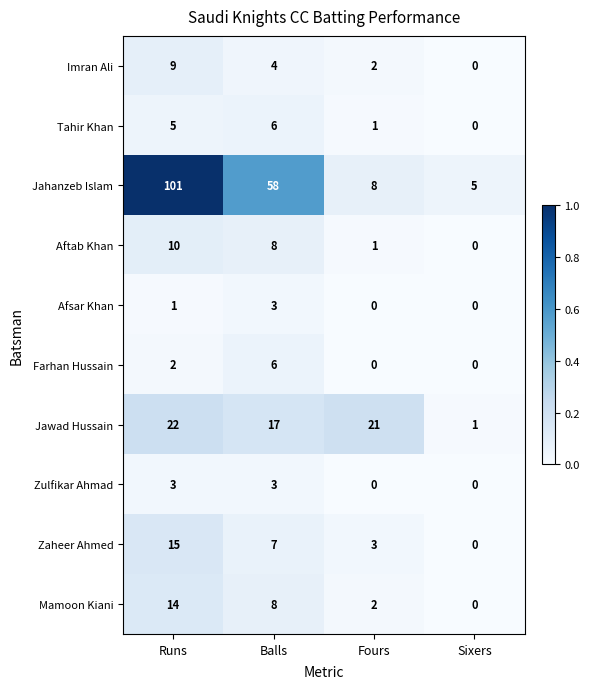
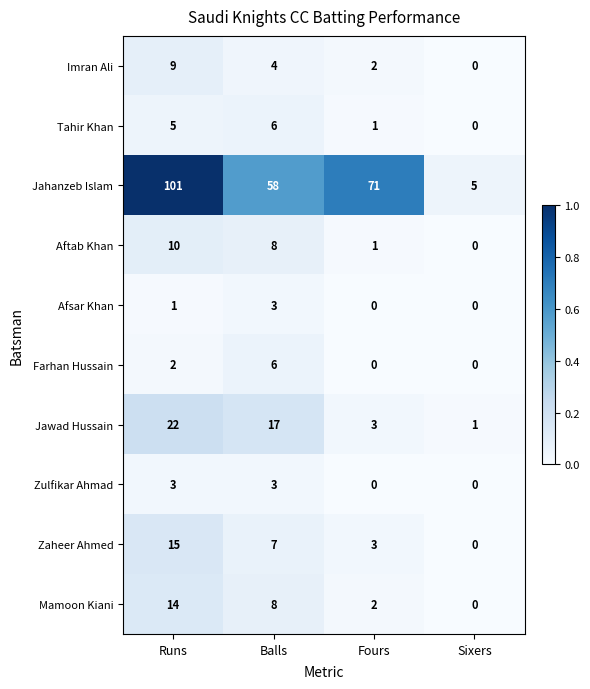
  {
    "Imran Ali": {
      "Runs": 9,
      "Balls": 4,
      "Fours": 2,
      "Sixers": 0
    },
    "Tahir Khan": {
      "Runs": 5,
      "Balls": 6,
      "Fours": 1,
      "Sixers": 0
    },
    "Jahanzeb Islam": {
      "Runs": 101,
      "Balls": 58,
-     "Fours": 8,
+     "Fours": 71,
      "Sixers": 5
    },
    "Aftab Khan": {
      "Runs": 10,
      "Balls": 8,
      "Fours": 1,
      "Sixers": 0
    },
    "Afsar Khan": {
      "Runs": 1,
      "Balls": 3,
      "Fours": 0,
      "Sixers": 0
    },
    "Farhan Hussain": {
      "Runs": 2,
      "Balls": 6,
      "Fours": 0,
      "Sixers": 0
    },
    "Jawad Hussain": {
      "Runs": 22,
      "Balls": 17,
-     "Fours": 21,
+     "Fours": 3,
      "Sixers": 1
    },
    "Zulfikar Ahmad": {
      "Runs": 3,
      "Balls": 3,
      "Fours": 0,
      "Sixers": 0
    },
    "Zaheer Ahmed": {
      "Runs": 15,
      "Balls": 7,
      "Fours": 3,
      "Sixers": 0
    },
    "Mamoon Kiani": {
      "Runs": 14,
      "Balls": 8,
      "Fours": 2,
      "Sixers": 0
    }
  }
